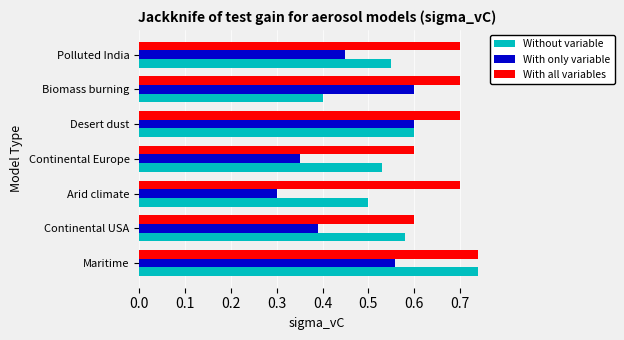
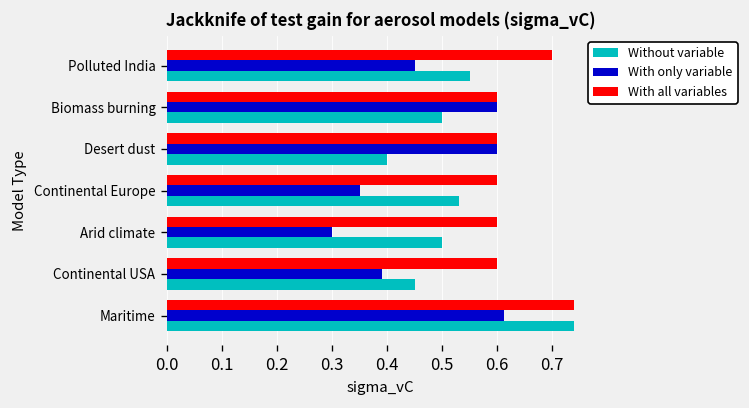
  {
    "Without variable": {
      "Polluted India": 0.55,
-     "Biomass burning": 0.4,
-     "Desert dust": 0.6,
+     "Biomass burning": 0.5,
+     "Desert dust": 0.4,
      "Continental Europe": 0.53,
      "Arid climate": 0.50,
-     "Continental USA": 0.58,
+     "Continental USA": 0.45,
      "Maritime": 0.74
    },
    "With only variable": {
      "Polluted India": 0.45,
      "Biomass burning": 0.60,
      "Desert dust": 0.60,
      "Continental Europe": 0.35,
      "Arid climate": 0.30,
      "Continental USA": 0.39,
-     "Maritime": 0.56
+     "Maritime": 0.61
    },
    "With all variables": {
      "Polluted India": 0.7,
-     "Biomass burning": 0.7,
-     "Desert dust": 0.7,
+     "Biomass burning": 0.6,
+     "Desert dust": 0.6,
      "Continental Europe": 0.6,
-     "Arid climate": 0.7,
+     "Arid climate": 0.6,
      "Continental USA": 0.6,
      "Maritime": 0.74
    }
  }
